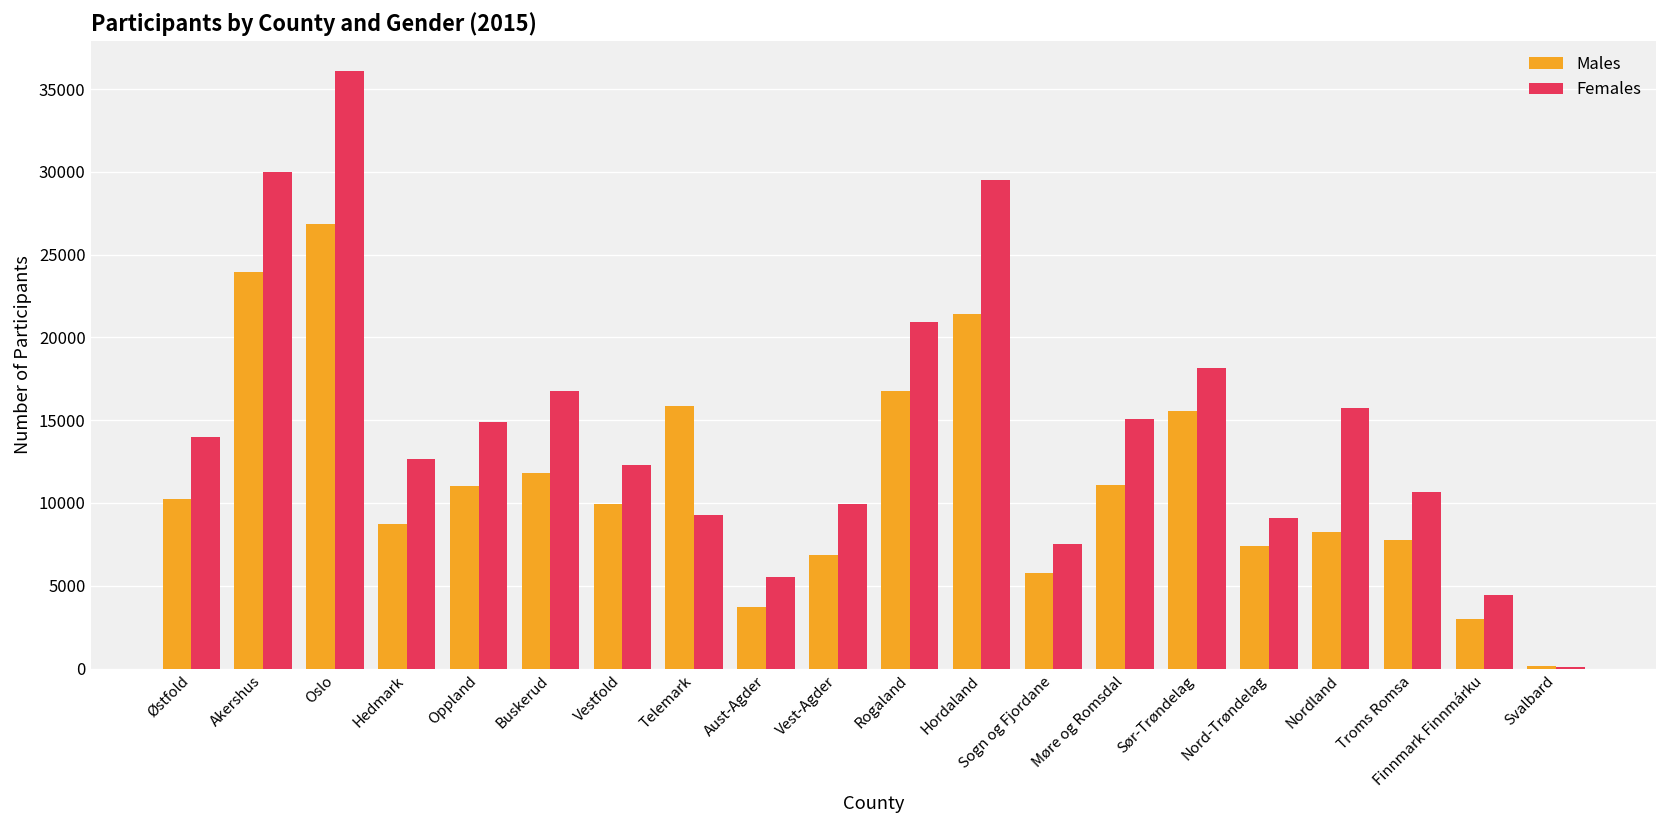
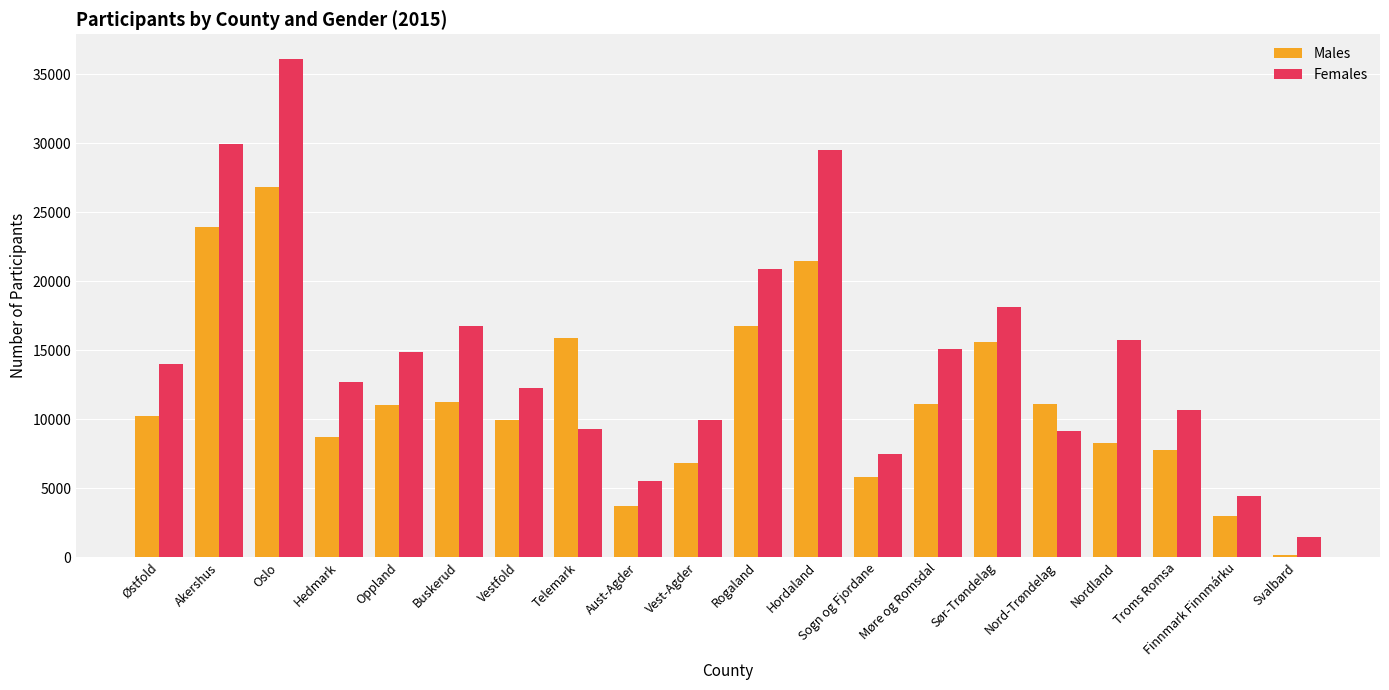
  {
    "Males": {
      "Østfold": 10300,
      "Akershus": 24000,
      "Oslo": 26800,
      "Hedmark": 8700,
      "Oppland": 11000,
-     "Buskerud": 11800,
+     "Buskerud": 11200,
      "Vestfold": 9900,
      "Telemark": 15900,
      "Aust-Agder": 3700,
      "Vest-Agder": 6900,
      "Rogaland": 16800,
      "Hordaland": 21400,
      "Sogn og Fjordane": 5800,
      "Møre og Romsdal": 11100,
      "Sør-Trøndelag": 15600,
-     "Nord-Trøndelag": 7400,
+     "Nord-Trøndelag": 11100,
      "Nordland": 8300,
      "Troms Romsa": 7700,
      "Finnmark Finnmárku": 3000
    },
    "Females": {
      "Østfold": 14000,
      "Akershus": 30000,
      "Oslo": 36100,
      "Hedmark": 12700,
      "Oppland": 14900,
      "Buskerud": 16800,
      "Vestfold": 12300,
      "Telemark": 9300,
      "Aust-Agder": 5500,
      "Vest-Agder": 9900,
      "Rogaland": 20900,
      "Hordaland": 29500,
      "Sogn og Fjordane": 7500,
      "Møre og Romsdal": 15100,
      "Sør-Trøndelag": 18100,
      "Nord-Trøndelag": 9100,
      "Nordland": 15700,
      "Troms Romsa": 10700,
      "Finnmark Finnmárku": 4400,
-     "Svalbard": 100
+     "Svalbard": 1500
    }
  }
